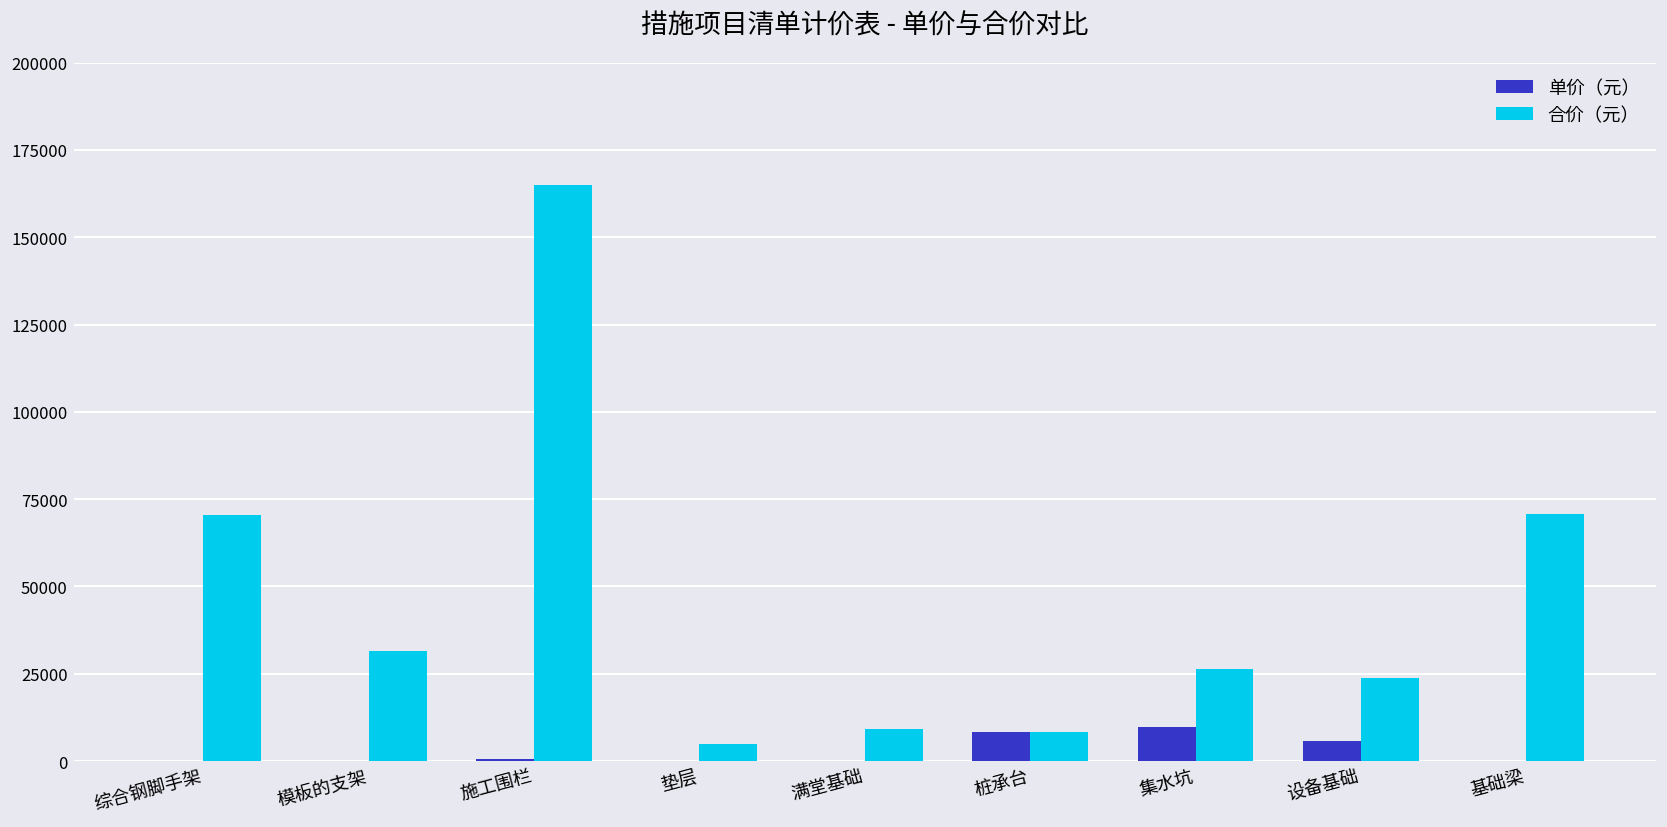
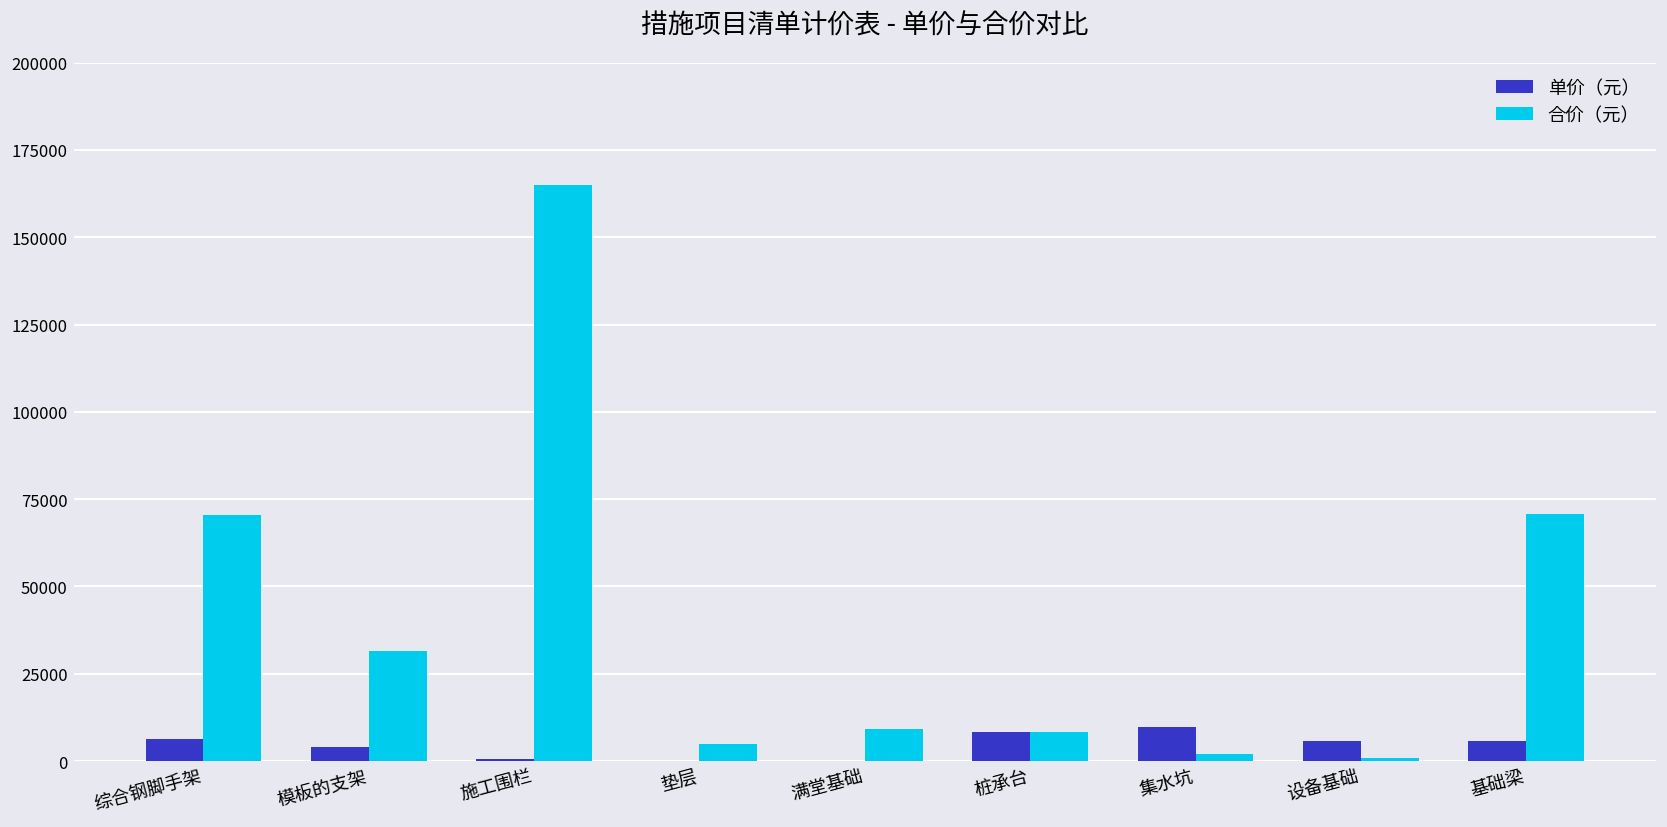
  {
    "单价（元）": {
-     "综合钢脚手架": 0,
-     "模板的支架": 0,
+     "综合钢脚手架": 6000,
+     "模板的支架": 4000,
      "桩承台": 8000,
      "集水坑": 10000,
      "设备基础": 6000,
-     "基础梁": 0
+     "基础梁": 6000
    },
    "合价（元）": {
      "综合钢脚手架": 71000,
      "模板的支架": 31000,
      "施工围栏": 165000,
      "垫层": 5000,
      "满堂基础": 9000,
      "桩承台": 8000,
-     "集水坑": 26000,
-     "设备基础": 24000,
+     "集水坑": 2000,
+     "设备基础": 1000,
      "基础梁": 71000
    }
  }
